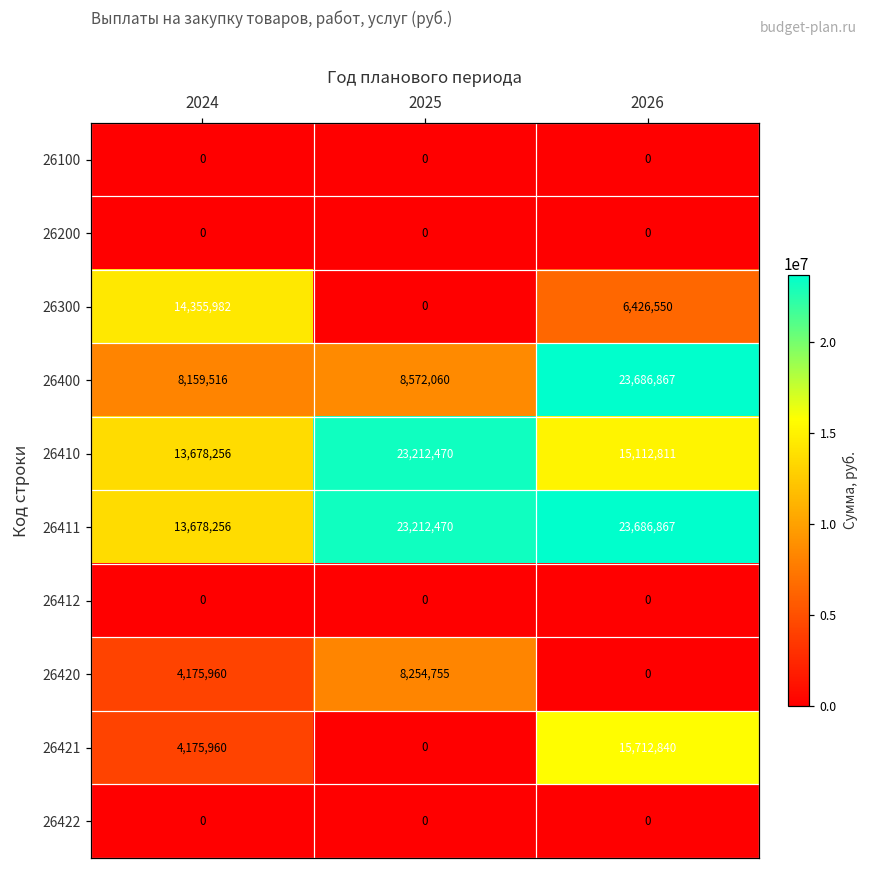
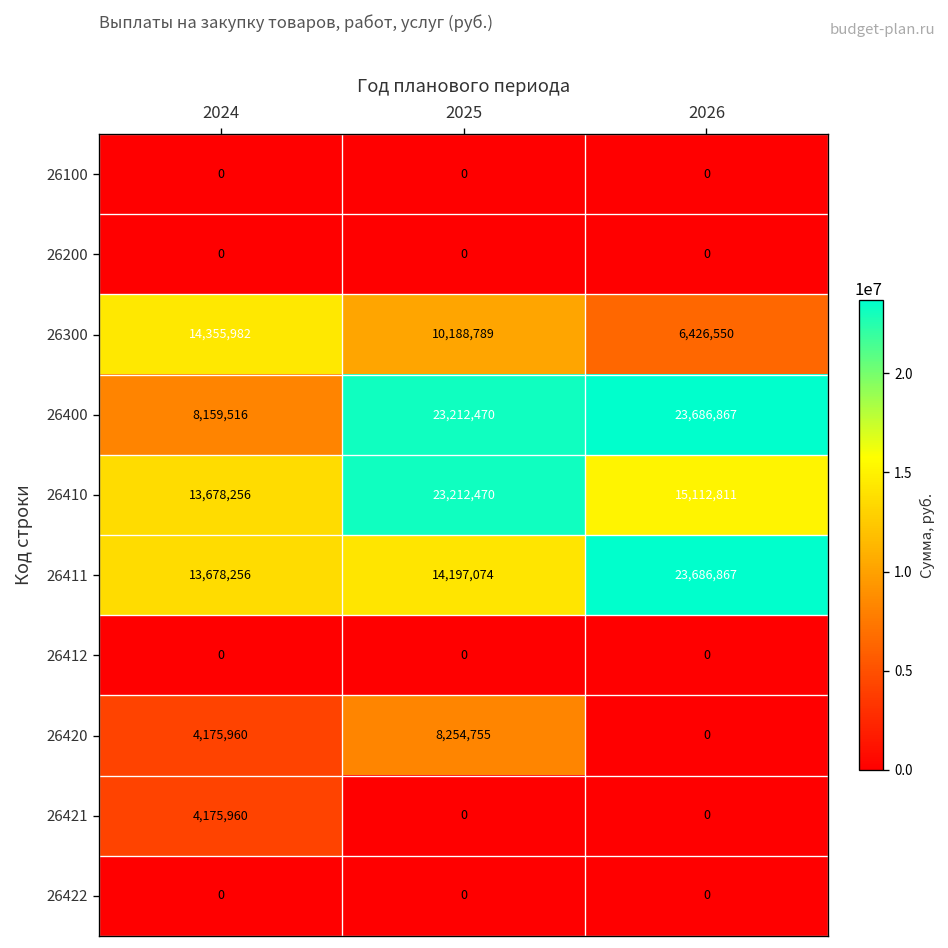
  {
    "26100": {
      "2024": "0",
      "2025": "0",
      "2026": "0"
    },
    "26200": {
      "2024": "0",
      "2025": "0",
      "2026": "0"
    },
    "26300": {
      "2024": "14,355,982",
-     "2025": "0",
+     "2025": "10,188,789",
      "2026": "6,426,550"
    },
    "26400": {
      "2024": "8,159,516",
-     "2025": "8,572,060",
+     "2025": "23,212,470",
      "2026": "23,686,867"
    },
    "26410": {
      "2024": "13,678,256",
      "2025": "23,212,470",
      "2026": "15,112,811"
    },
    "26411": {
      "2024": "13,678,256",
-     "2025": "23,212,470",
+     "2025": "14,197,074",
      "2026": "23,686,867"
    },
    "26412": {
      "2024": "0",
      "2025": "0",
      "2026": "0"
    },
    "26420": {
      "2024": "4,175,960",
      "2025": "8,254,755",
      "2026": "0"
    },
    "26421": {
      "2024": "4,175,960",
      "2025": "0",
-     "2026": "15,712,840"
+     "2026": "0"
    },
    "26422": {
      "2024": "0",
      "2025": "0",
      "2026": "0"
    }
  }
